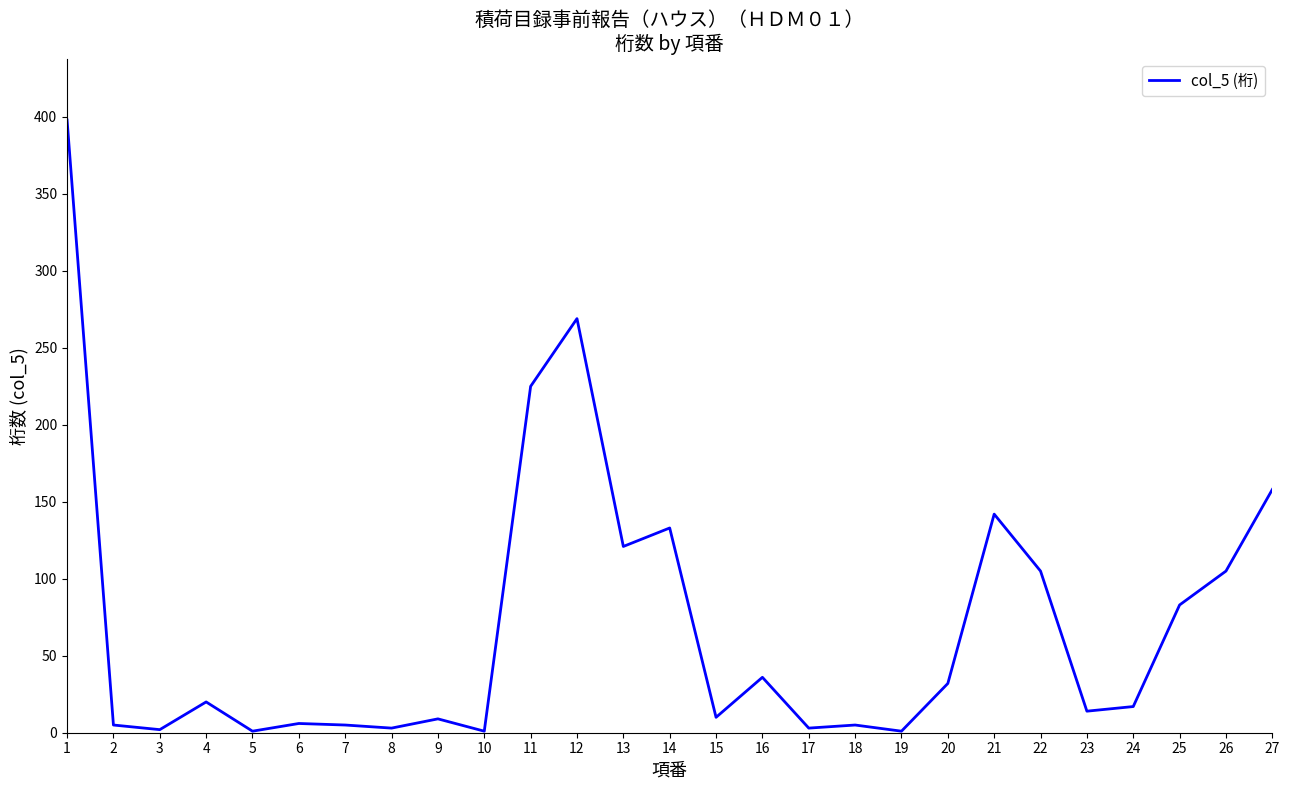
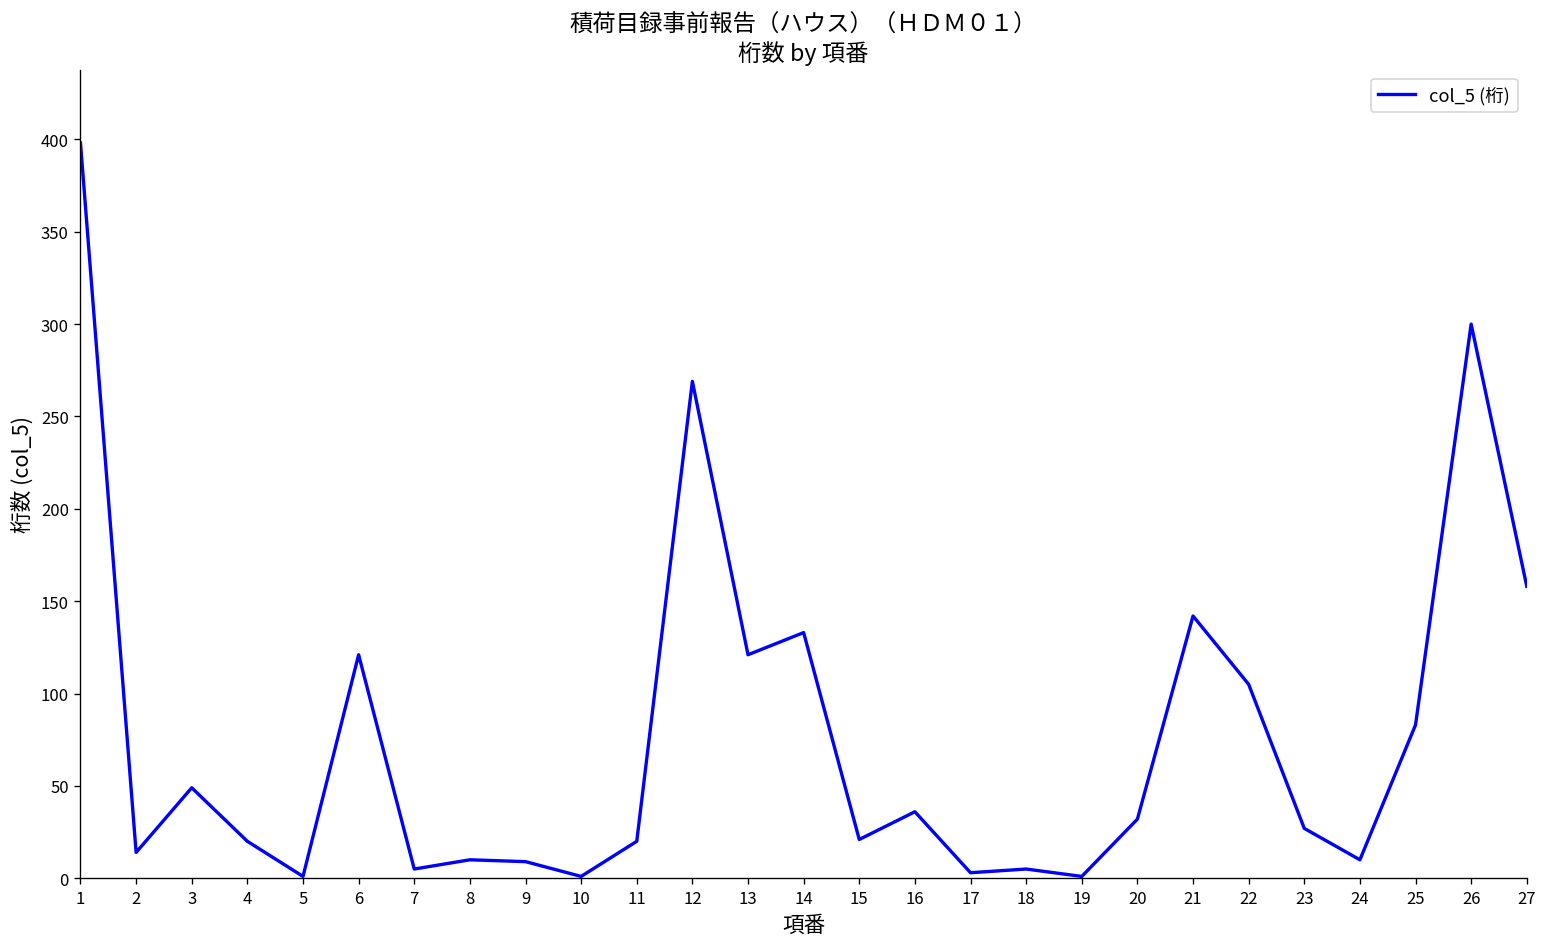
  {
    "1": 398,
-   "2": 5,
-   "3": 2,
+   "2": 14,
+   "3": 49,
    "4": 20,
    "5": 1,
-   "6": 6,
+   "6": 121,
    "7": 5,
-   "8": 3,
+   "8": 10,
    "9": 9,
    "10": 1,
-   "11": 225,
+   "11": 20,
    "12": 269,
    "13": 121,
    "14": 133,
-   "15": 10,
+   "15": 21,
    "16": 36,
    "17": 3,
    "18": 5,
    "19": 1,
    "20": 32,
    "21": 142,
    "22": 105,
-   "23": 14,
-   "24": 17,
+   "23": 27,
+   "24": 10,
    "25": 83,
-   "26": 105,
+   "26": 300,
    "27": 158
  }
